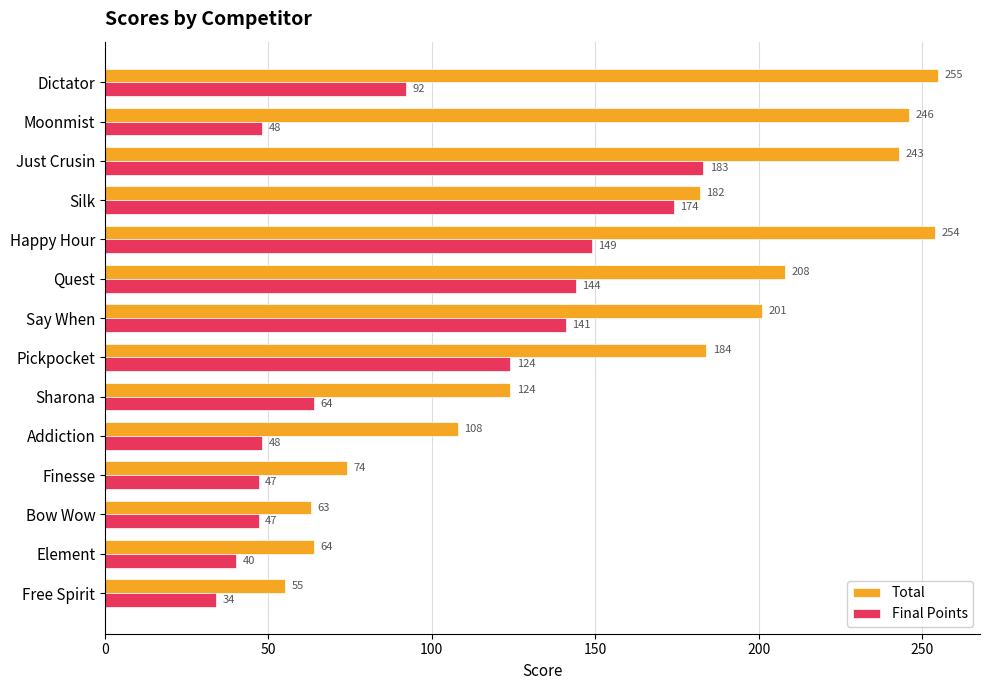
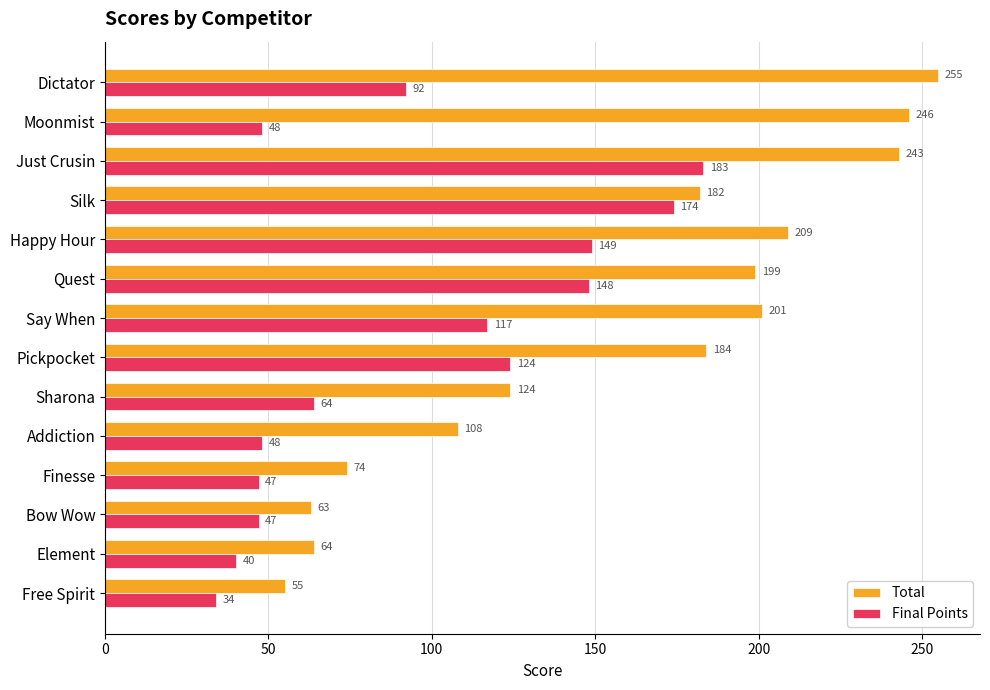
  {
    "Total": {
      "Dictator": 255,
      "Moonmist": 246,
      "Just Crusin": 243,
      "Silk": 182,
-     "Happy Hour": 254,
-     "Quest": 208,
+     "Happy Hour": 209,
+     "Quest": 199,
      "Say When": 201,
      "Pickpocket": 184,
      "Sharona": 124,
      "Addiction": 108,
      "Finesse": 74,
      "Bow Wow": 63,
      "Element": 64,
      "Free Spirit": 55
    },
    "Final Points": {
      "Dictator": 92,
      "Moonmist": 48,
      "Just Crusin": 183,
      "Silk": 174,
      "Happy Hour": 149,
-     "Quest": 144,
-     "Say When": 141,
+     "Quest": 148,
+     "Say When": 117,
      "Pickpocket": 124,
      "Sharona": 64,
      "Addiction": 48,
      "Finesse": 47,
      "Bow Wow": 47,
      "Element": 40,
      "Free Spirit": 34
    }
  }
